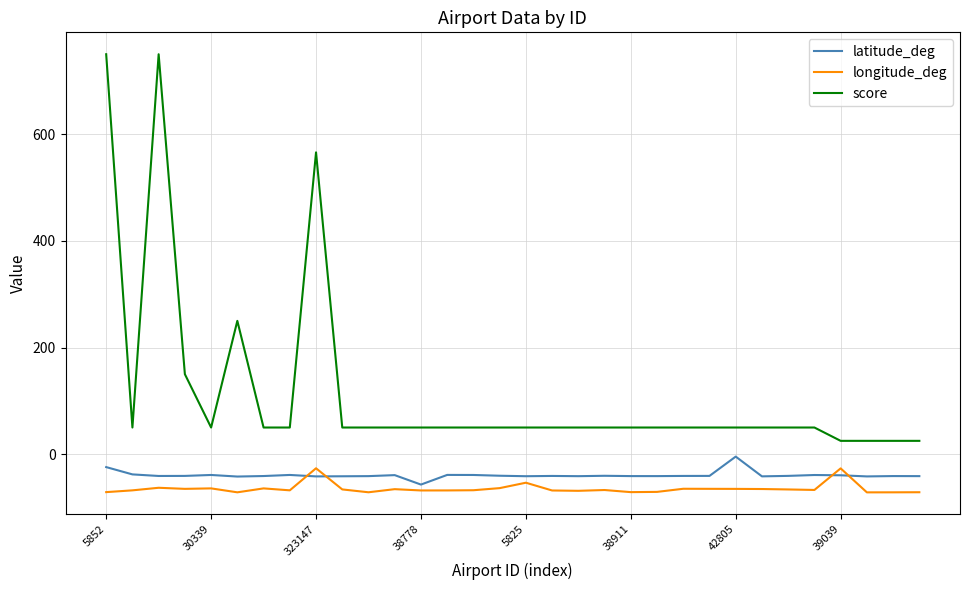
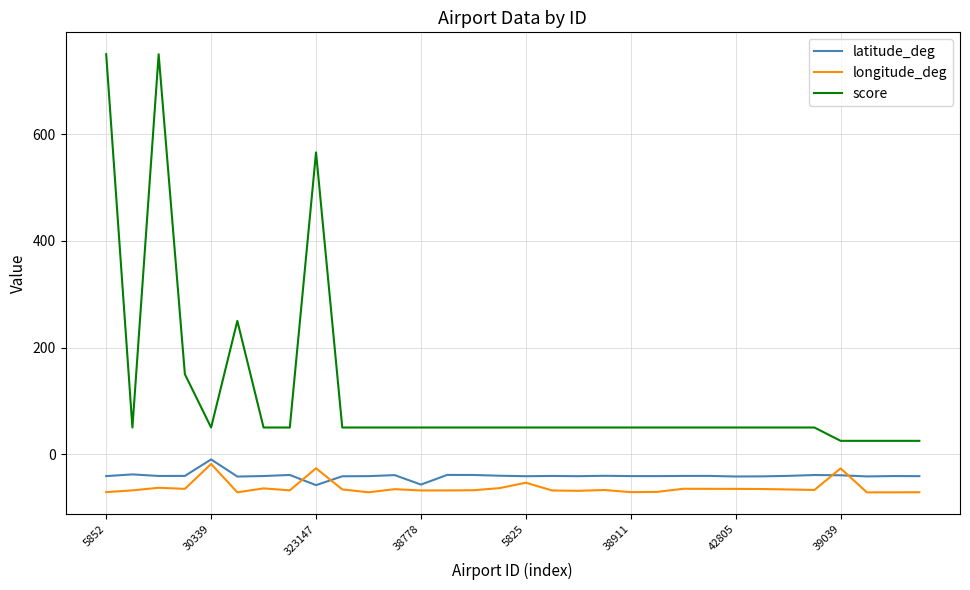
  {
    "latitude_deg": {
-     "5852": -20,
-     "30339": -40,
-     "323147": -40,
+     "5852": -40,
+     "30339": -10,
+     "323147": -60,
      "38778": -60,
      "5825": -40,
      "38911": -40,
-     "42805": 0,
+     "42805": -40,
      "39039": -40
    },
    "longitude_deg": {
      "5852": -70,
-     "30339": -60,
+     "30339": -20,
      "323147": -30,
      "38778": -70,
      "5825": -50,
      "38911": -70,
      "42805": -70,
      "39039": -30
    },
    "score": {
      "5852": 750,
      "30339": 50,
      "323147": 570,
      "38778": 50,
      "5825": 50,
      "38911": 50,
      "42805": 50,
      "39039": 30
    }
  }
